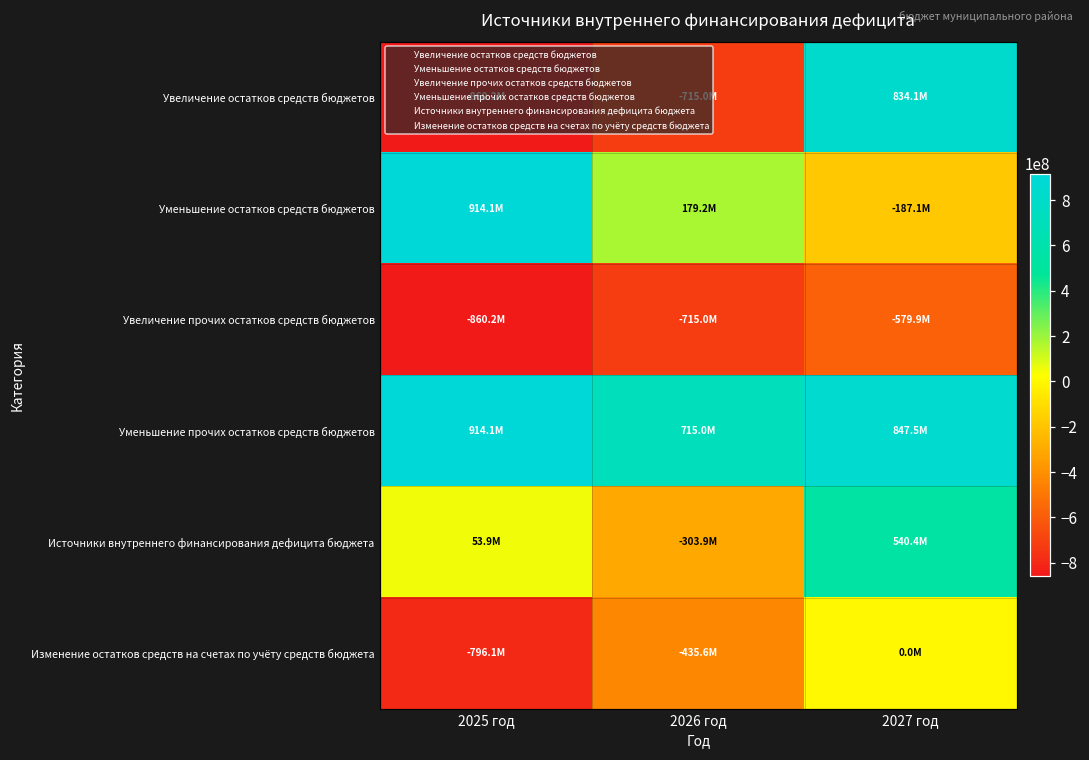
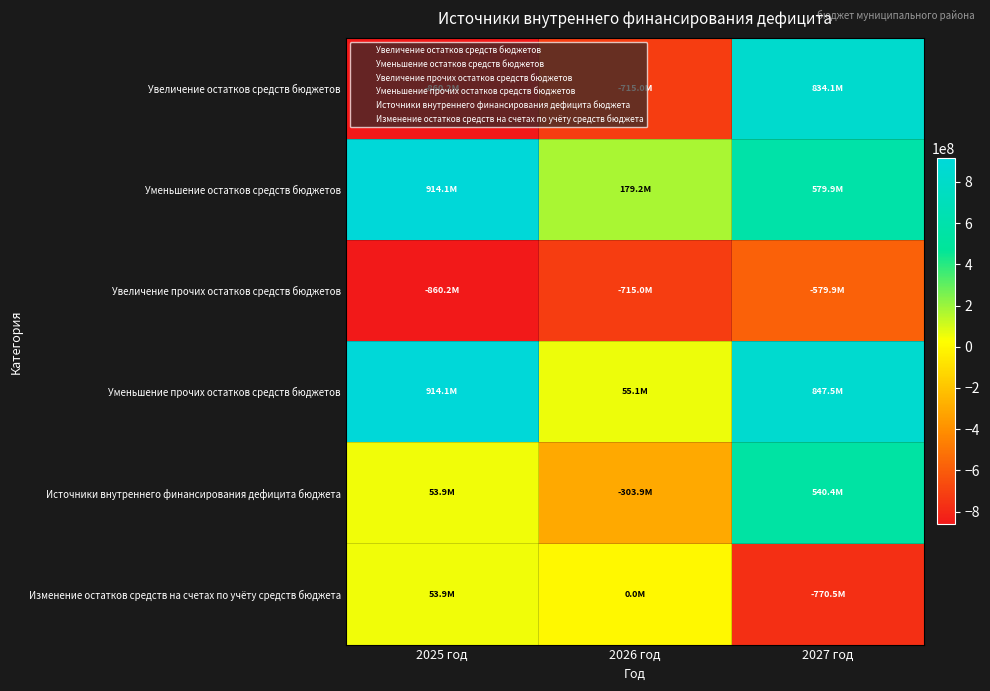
  {
    "Увеличение остатков средств бюджетов": {
      "2027 год": "834.1M"
    },
    "Уменьшение остатков средств бюджетов": {
      "2025 год": "914.1M",
      "2026 год": "179.2M",
-     "2027 год": "-187.1M"
+     "2027 год": "579.9M"
    },
    "Увеличение прочих остатков средств бюджетов": {
      "2025 год": "-860.2M",
      "2026 год": "-715.0M",
      "2027 год": "-579.9M"
    },
    "Уменьшение прочих остатков средств бюджетов": {
      "2025 год": "914.1M",
-     "2026 год": "715.0M",
+     "2026 год": "55.1M",
      "2027 год": "847.5M"
    },
    "Источники внутреннего финансирования дефицита бюджета": {
      "2025 год": "53.9M",
      "2026 год": "-303.9M",
      "2027 год": "540.4M"
    },
    "Изменение остатков средств на счетах по учёту средств бюджета": {
-     "2025 год": "-796.1M",
-     "2026 год": "-435.6M",
-     "2027 год": "0.0M"
+     "2025 год": "53.9M",
+     "2026 год": "0.0M",
+     "2027 год": "-770.5M"
    }
  }
